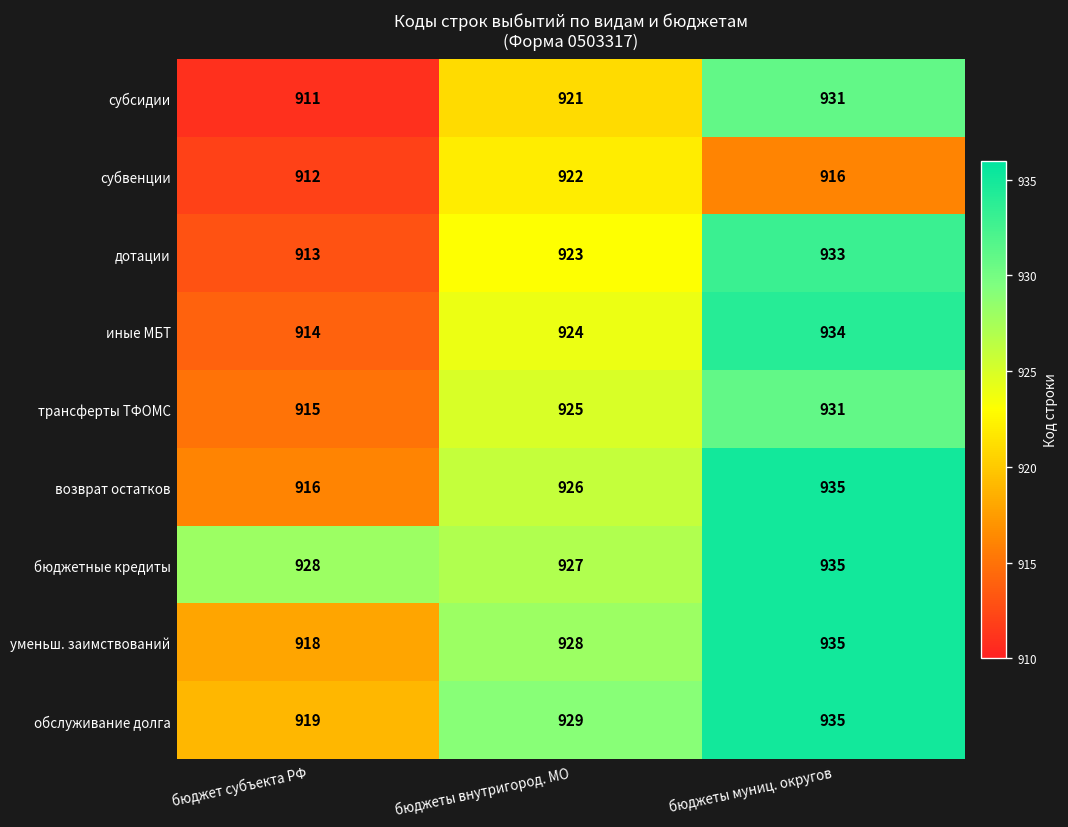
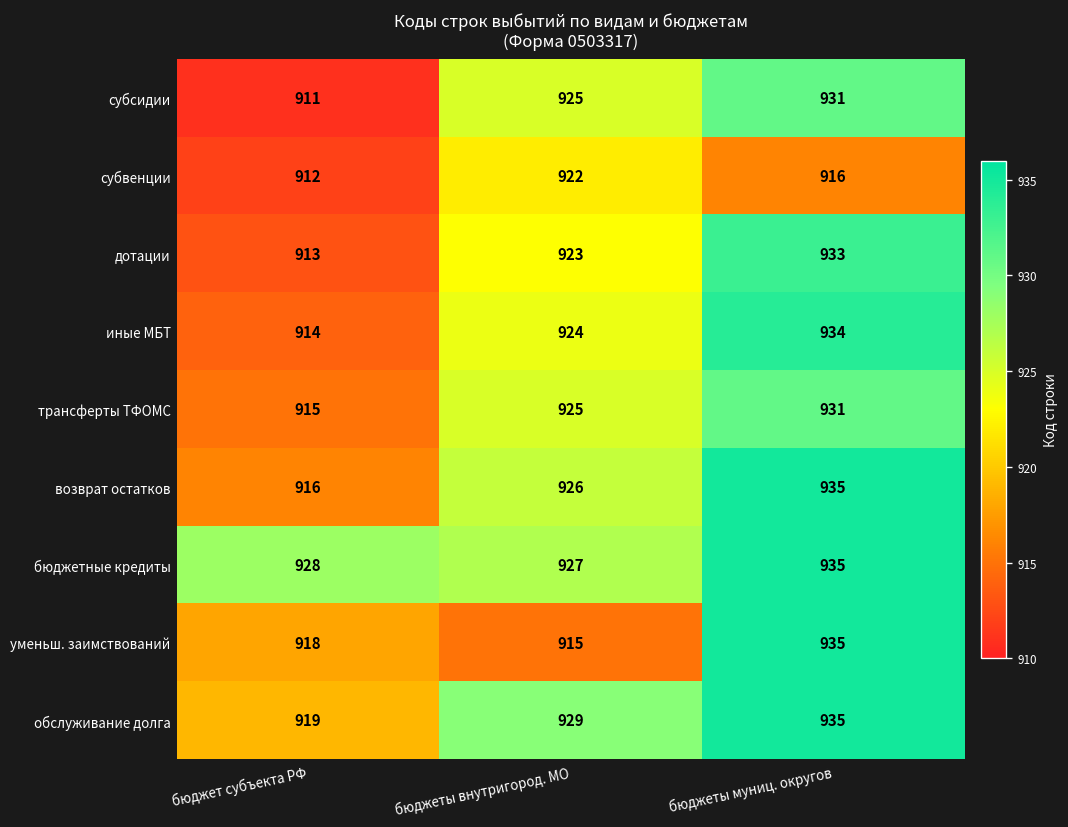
  {
    "субсидии": {
      "бюджет субъекта РФ": 911,
-     "бюджеты внутригород. МО": 921,
+     "бюджеты внутригород. МО": 925,
      "бюджеты муниц. округов": 931
    },
    "субвенции": {
      "бюджет субъекта РФ": 912,
      "бюджеты внутригород. МО": 922,
      "бюджеты муниц. округов": 916
    },
    "дотации": {
      "бюджет субъекта РФ": 913,
      "бюджеты внутригород. МО": 923,
      "бюджеты муниц. округов": 933
    },
    "иные МБТ": {
      "бюджет субъекта РФ": 914,
      "бюджеты внутригород. МО": 924,
      "бюджеты муниц. округов": 934
    },
    "трансферты ТФОМС": {
      "бюджет субъекта РФ": 915,
      "бюджеты внутригород. МО": 925,
      "бюджеты муниц. округов": 931
    },
    "возврат остатков": {
      "бюджет субъекта РФ": 916,
      "бюджеты внутригород. МО": 926,
      "бюджеты муниц. округов": 935
    },
    "бюджетные кредиты": {
      "бюджет субъекта РФ": 928,
      "бюджеты внутригород. МО": 927,
      "бюджеты муниц. округов": 935
    },
    "уменьш. заимствований": {
      "бюджет субъекта РФ": 918,
-     "бюджеты внутригород. МО": 928,
+     "бюджеты внутригород. МО": 915,
      "бюджеты муниц. округов": 935
    },
    "обслуживание долга": {
      "бюджет субъекта РФ": 919,
      "бюджеты внутригород. МО": 929,
      "бюджеты муниц. округов": 935
    }
  }
